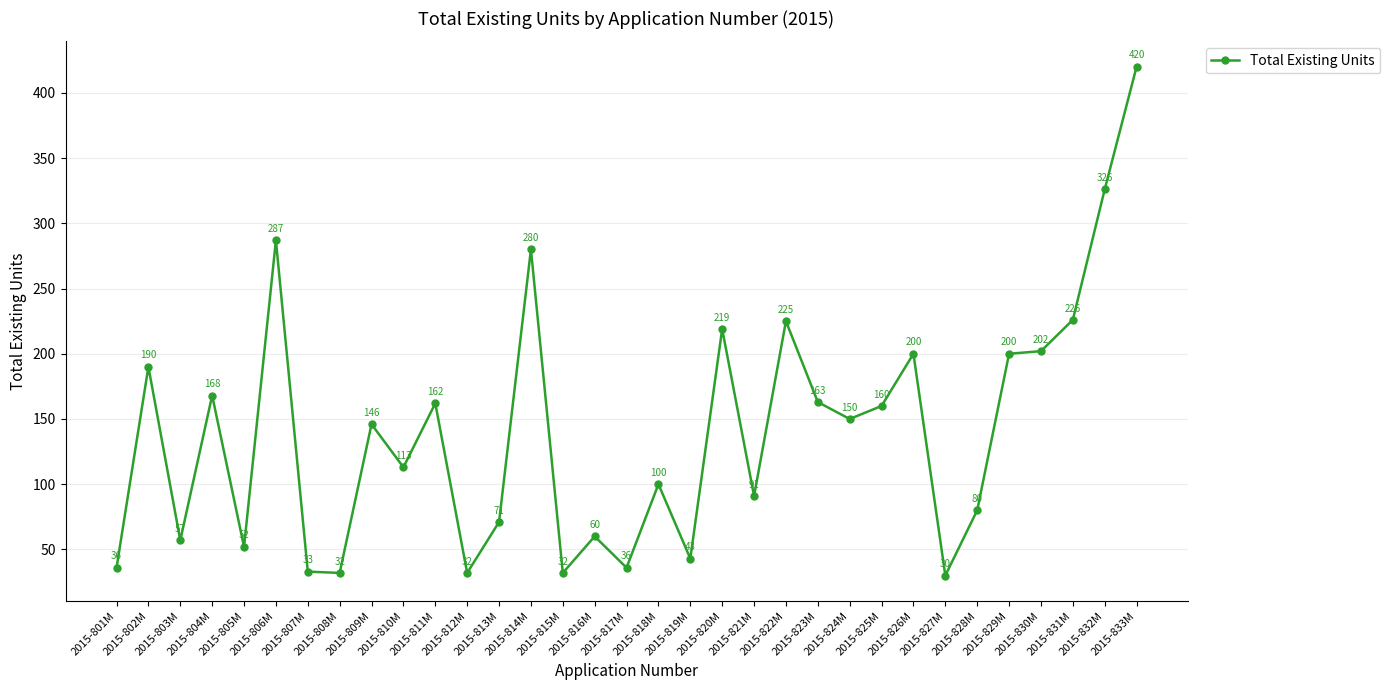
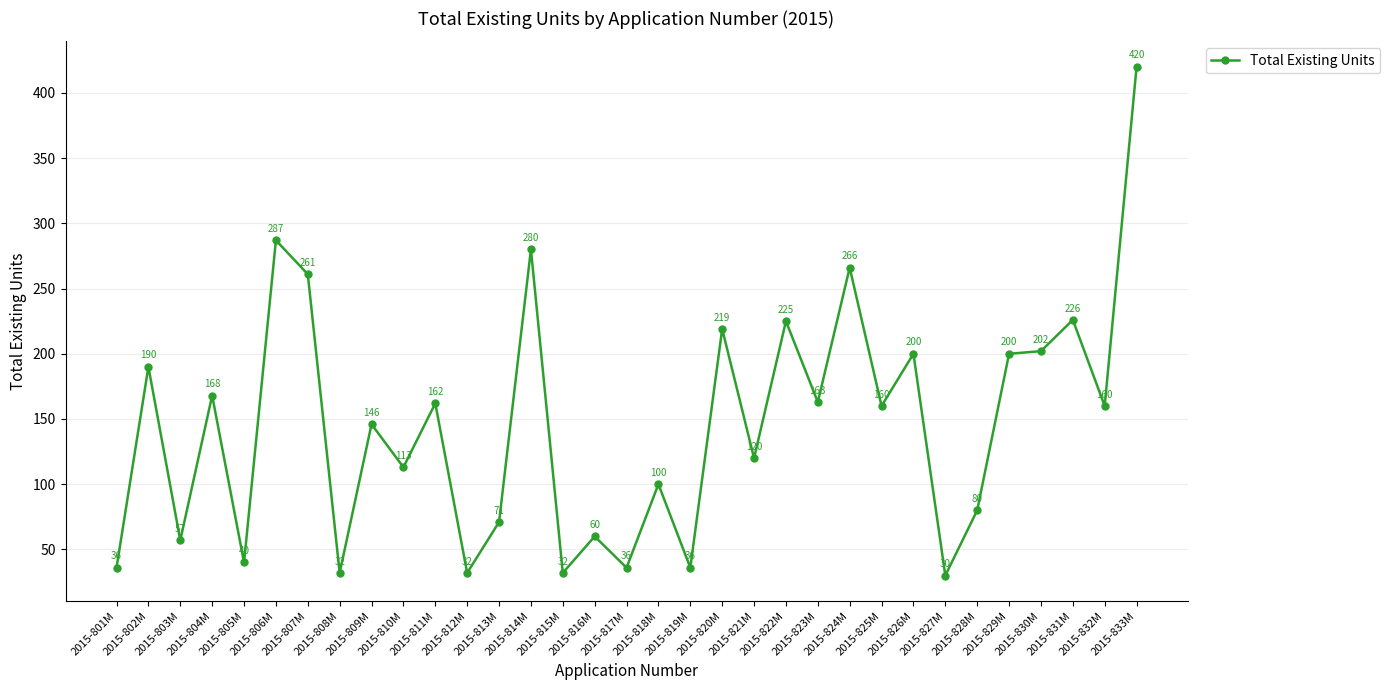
  {
    "2015-801M": 36,
    "2015-802M": 190,
    "2015-803M": 57,
    "2015-804M": 168,
-   "2015-805M": 52,
+   "2015-805M": 40,
    "2015-806M": 287,
-   "2015-807M": 33,
+   "2015-807M": 261,
    "2015-808M": 32,
    "2015-809M": 146,
    "2015-810M": 113,
    "2015-811M": 162,
    "2015-812M": 32,
    "2015-813M": 71,
    "2015-814M": 280,
    "2015-815M": 32,
    "2015-816M": 60,
    "2015-817M": 36,
    "2015-818M": 100,
-   "2015-819M": 43,
+   "2015-819M": 36,
    "2015-820M": 219,
-   "2015-821M": 91,
+   "2015-821M": 120,
    "2015-822M": 225,
    "2015-823M": 163,
-   "2015-824M": 150,
+   "2015-824M": 266,
    "2015-825M": 160,
    "2015-826M": 200,
    "2015-827M": 30,
    "2015-828M": 80,
    "2015-829M": 200,
    "2015-830M": 202,
    "2015-831M": 226,
-   "2015-832M": 326,
+   "2015-832M": 160,
    "2015-833M": 420
  }
